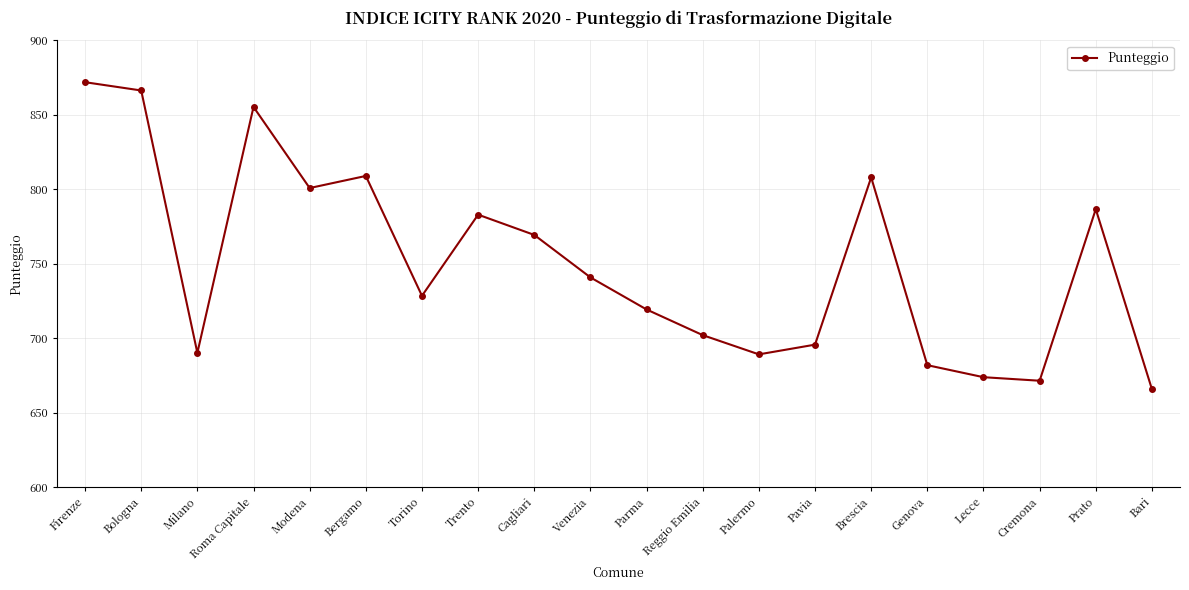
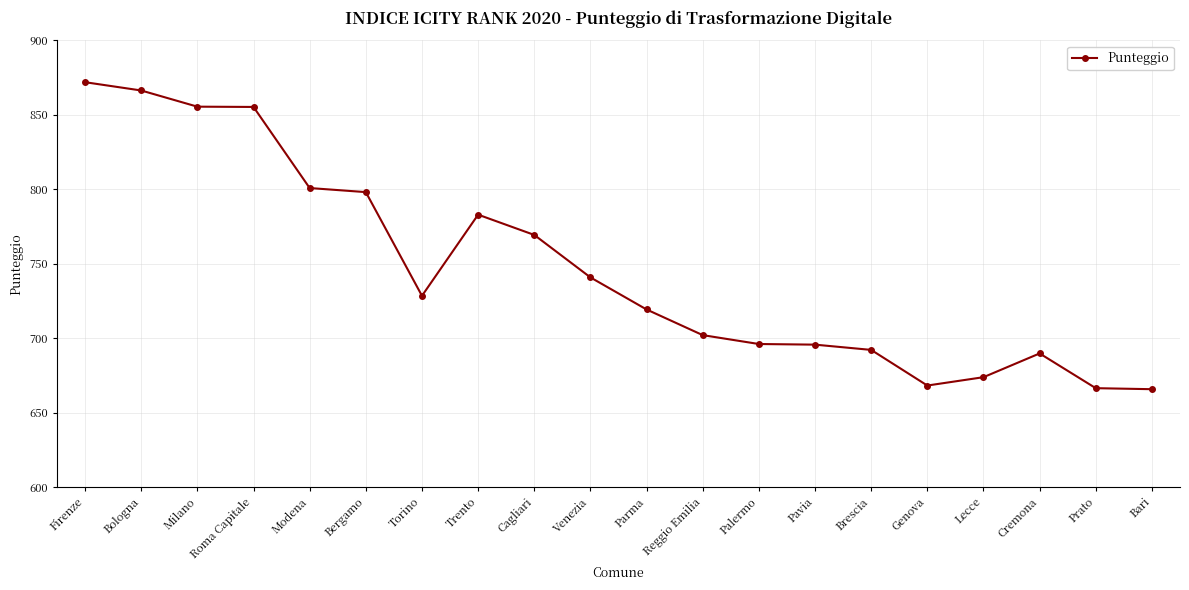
  {
    "Firenze": 872,
    "Bologna": 866,
-   "Milano": 690,
+   "Milano": 855,
    "Roma Capitale": 855,
    "Modena": 801,
-   "Bergamo": 809,
+   "Bergamo": 798,
    "Torino": 728,
    "Trento": 783,
    "Cagliari": 769,
    "Venezia": 741,
    "Parma": 719,
    "Reggio Emilia": 702,
-   "Palermo": 689,
+   "Palermo": 696,
    "Pavia": 696,
-   "Brescia": 808,
-   "Genova": 682,
+   "Brescia": 692,
+   "Genova": 668,
    "Lecce": 674,
-   "Cremona": 671,
-   "Prato": 787,
+   "Cremona": 690,
+   "Prato": 666,
    "Bari": 666
  }
